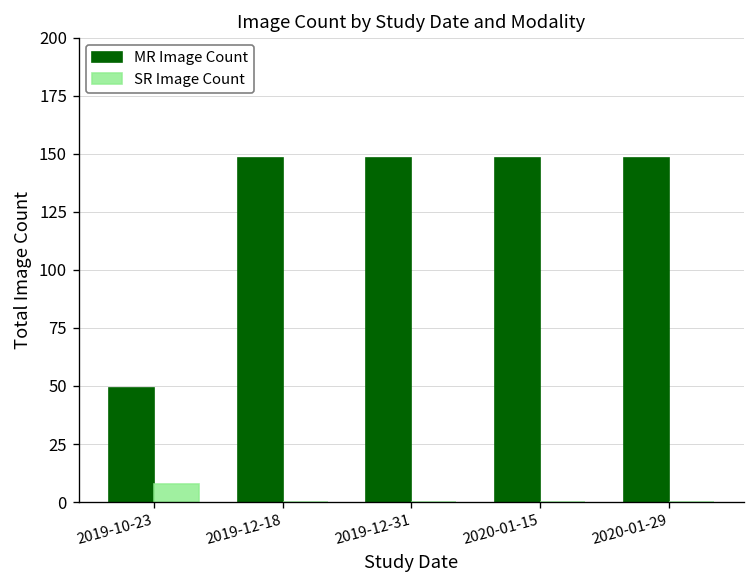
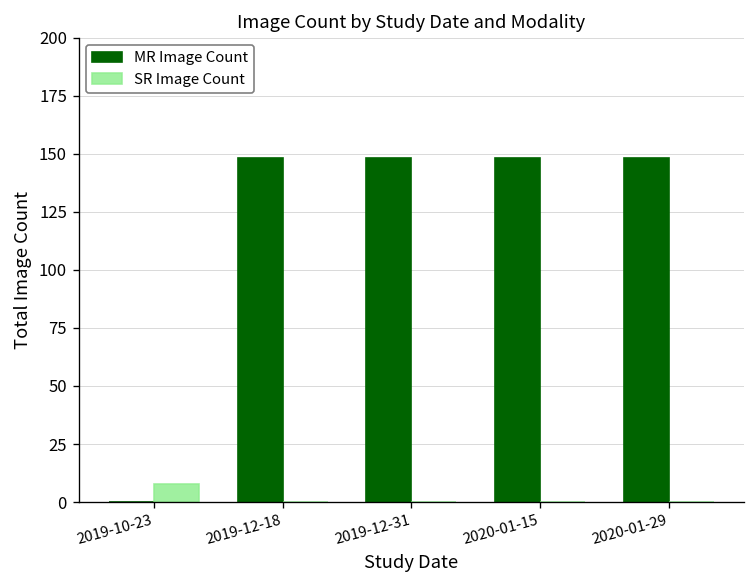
  {
    "MR Image Count": {
-     "2019-10-23": 49,
+     "2019-10-23": 0,
      "2019-12-18": 148,
      "2019-12-31": 148,
      "2020-01-15": 148,
      "2020-01-29": 148
    },
    "SR Image Count": {
      "2019-10-23": 8,
      "2019-12-18": 0,
      "2019-12-31": 0,
      "2020-01-15": 0,
      "2020-01-29": 0
    }
  }
